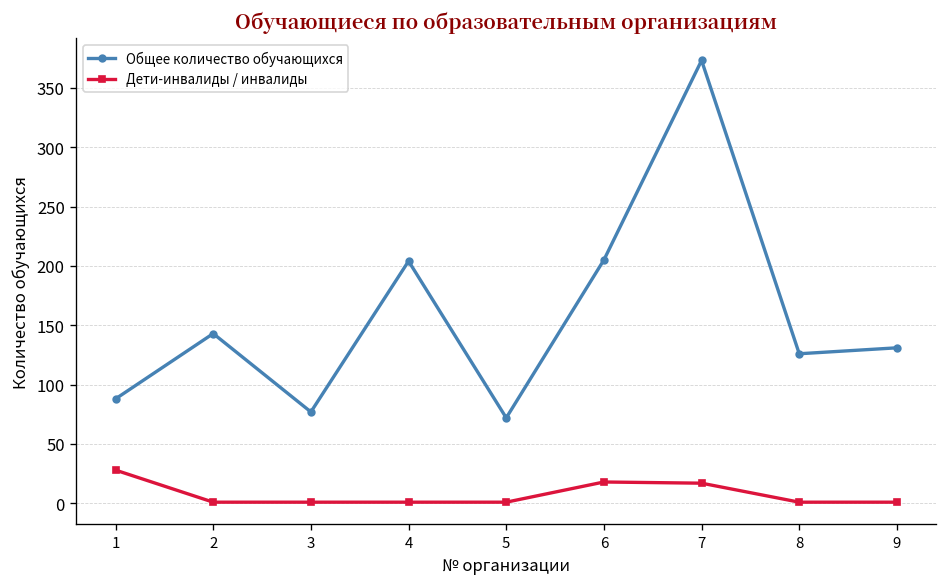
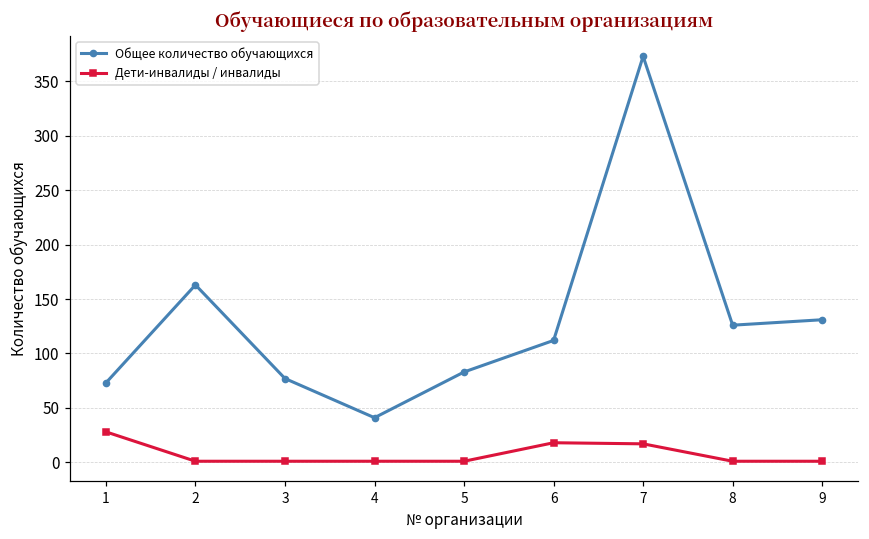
  {
    "Общее количество обучающихся": {
-     "1": 90,
-     "2": 140,
+     "1": 70,
+     "2": 160,
      "3": 80,
-     "4": 200,
-     "5": 70,
-     "6": 210,
+     "4": 40,
+     "5": 80,
+     "6": 110,
      "7": 370,
      "8": 130,
      "9": 130
    },
    "Дети-инвалиды / инвалиды": {
      "1": 30,
      "2": 0,
      "3": 0,
      "4": 0,
      "5": 0,
      "6": 20,
      "7": 20,
      "8": 0,
      "9": 0
    }
  }
